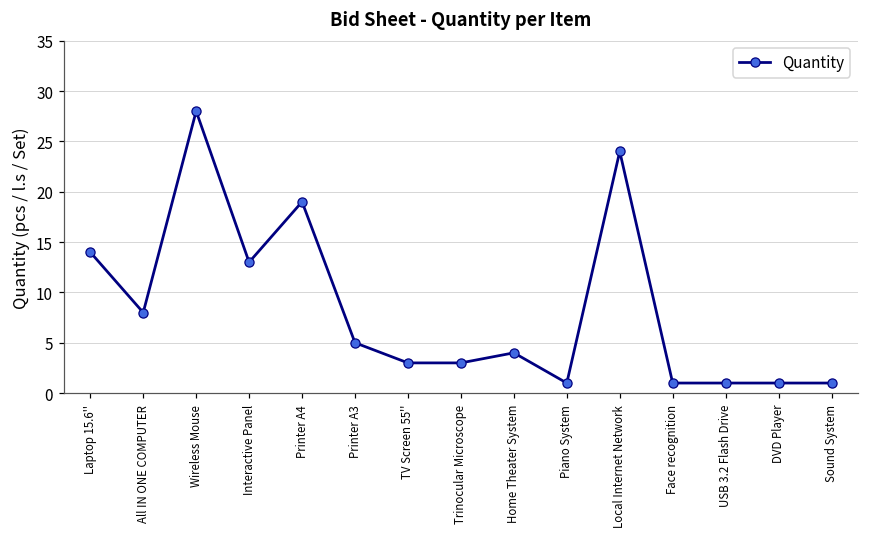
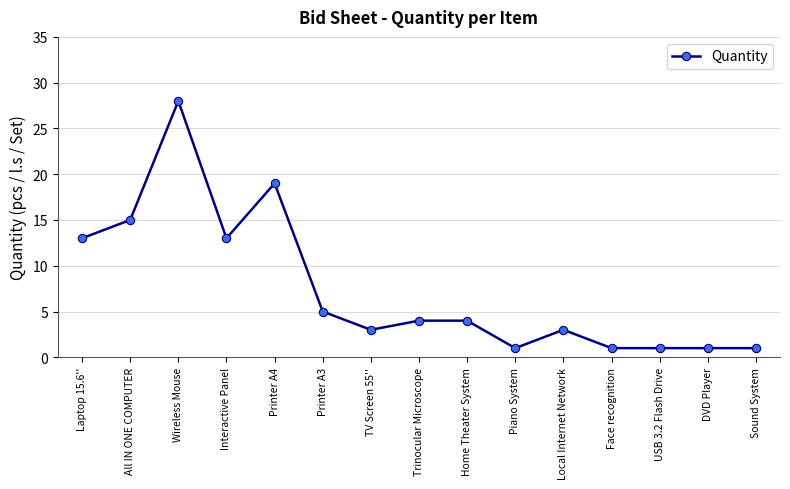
  {
-   "Laptop 15.6''": 14,
-   "All IN ONE COMPUTER": 8,
+   "Laptop 15.6''": 13,
+   "All IN ONE COMPUTER": 15,
    "Wireless Mouse": 28,
    "Interactive Panel": 13,
    "Printer A4": 19,
    "Printer A3": 5,
    "TV Screen 55''": 3,
-   "Trinocular Microscope": 3,
+   "Trinocular Microscope": 4,
    "Home Theater System": 4,
    "Piano System": 1,
-   "Local Internet Network": 24,
+   "Local Internet Network": 3,
    "Face recognition": 1,
    "USB 3.2 Flash Drive": 1,
    "DVD Player": 1,
    "Sound System": 1
  }
